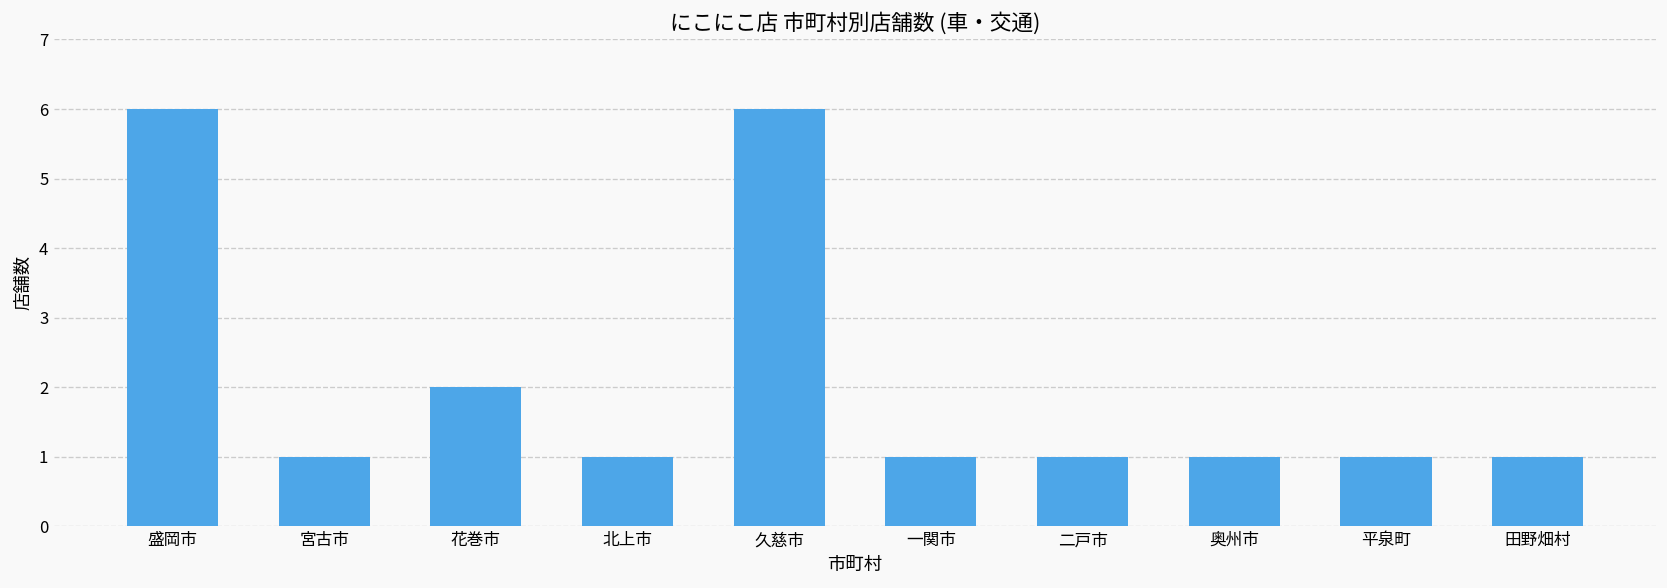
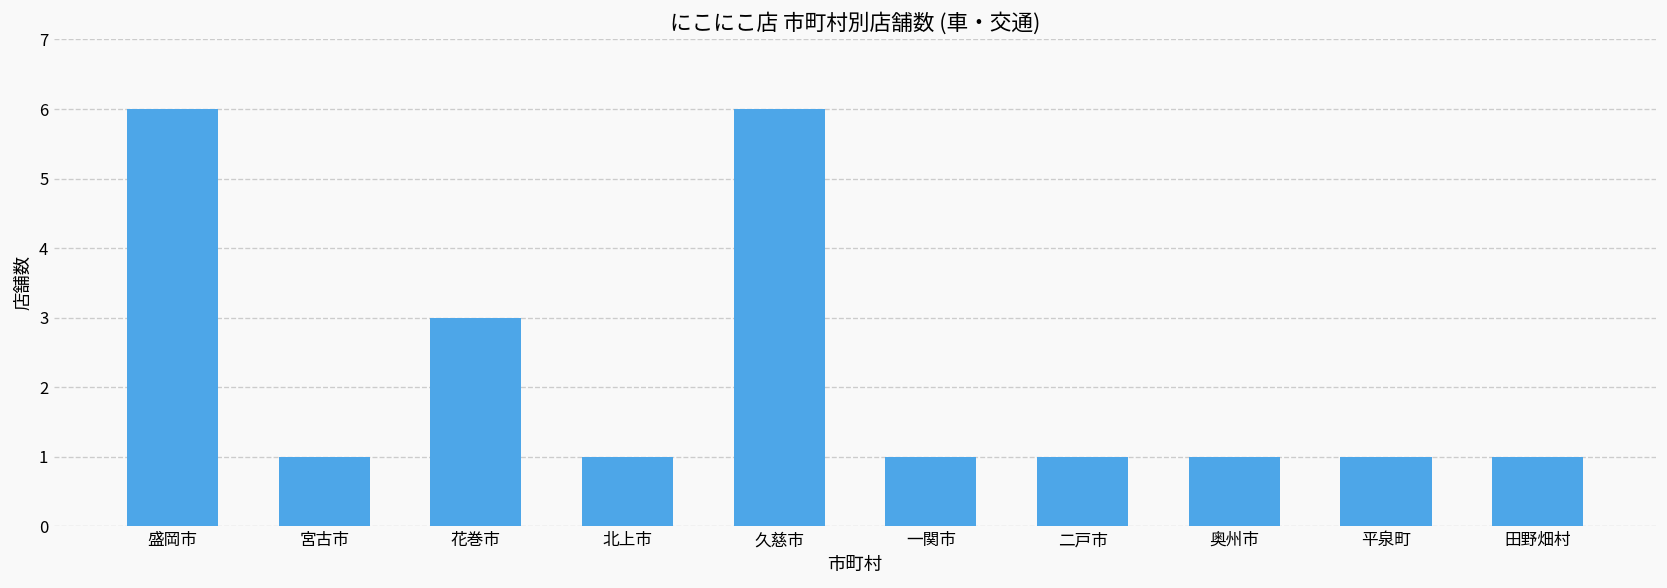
  {
    "盛岡市": 6,
    "宮古市": 1,
-   "花巻市": 2,
+   "花巻市": 3,
    "北上市": 1,
    "久慈市": 6,
    "一関市": 1,
    "二戸市": 1,
    "奥州市": 1,
    "平泉町": 1,
    "田野畑村": 1
  }
